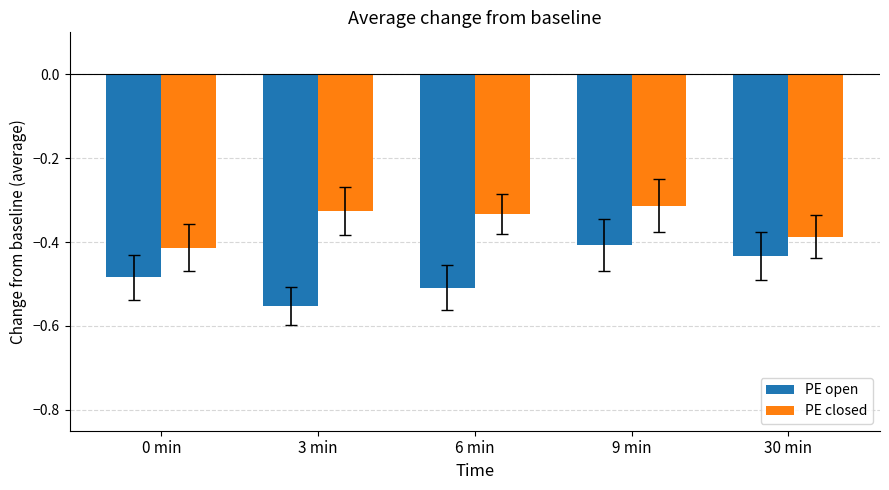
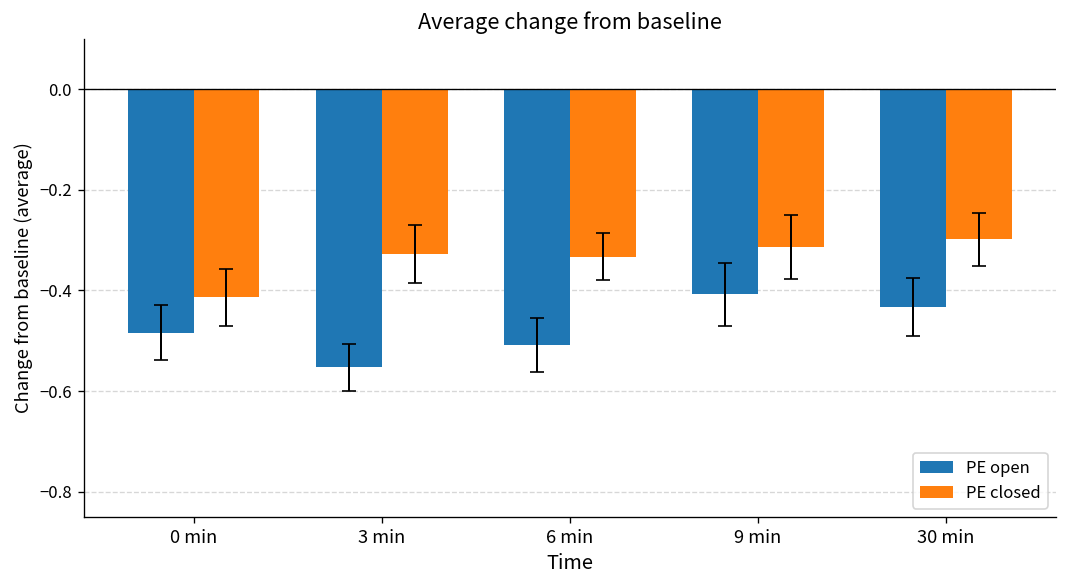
  {
    "PE closed": {
      "0 min": -0.41,
      "3 min": -0.33,
      "6 min": -0.33,
      "9 min": -0.31,
-     "30 min": -0.39
+     "30 min": -0.30
    }
  }
